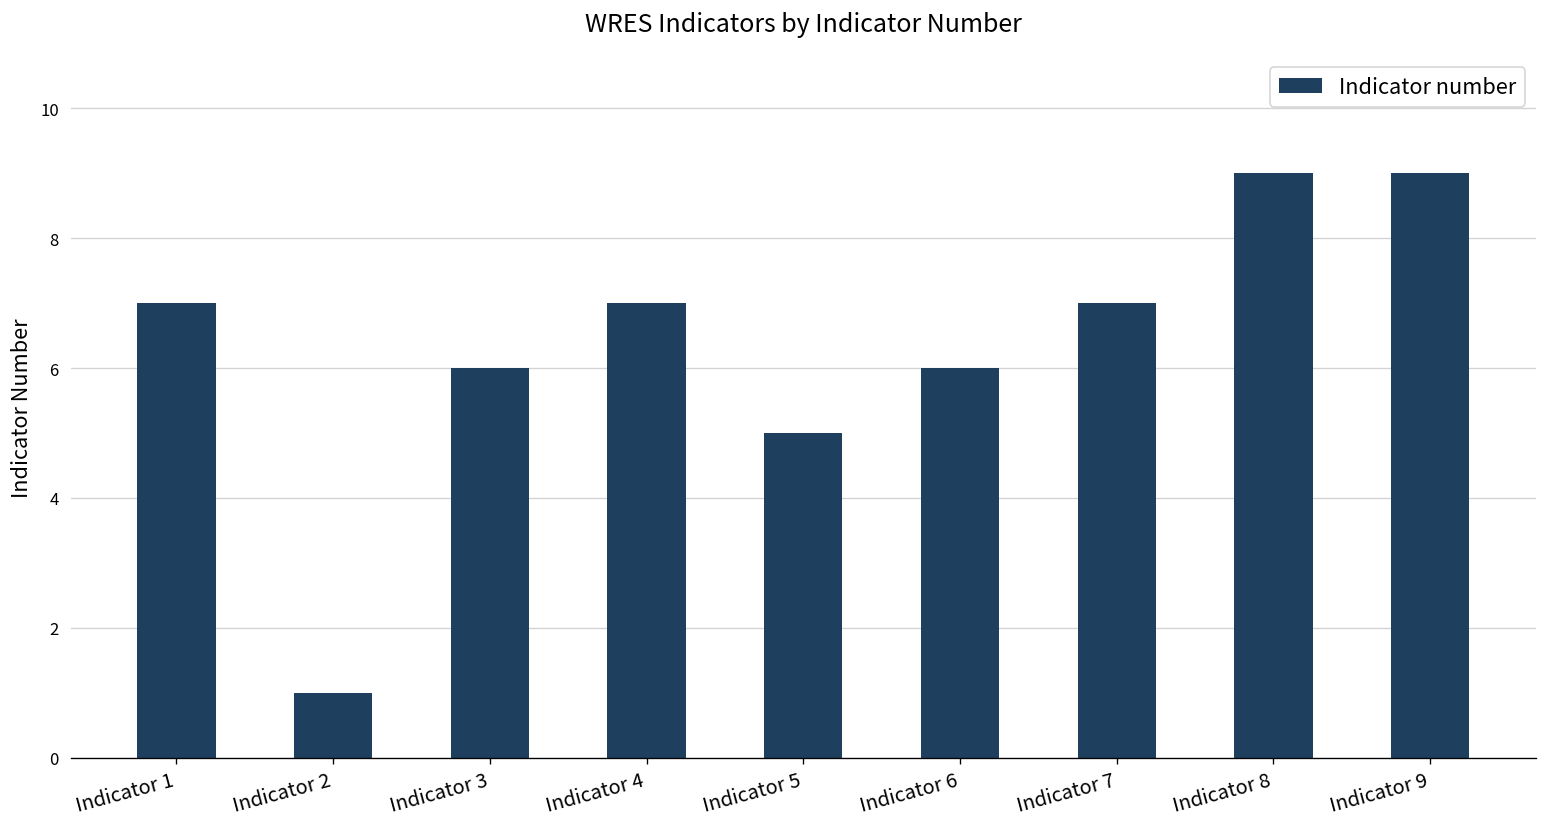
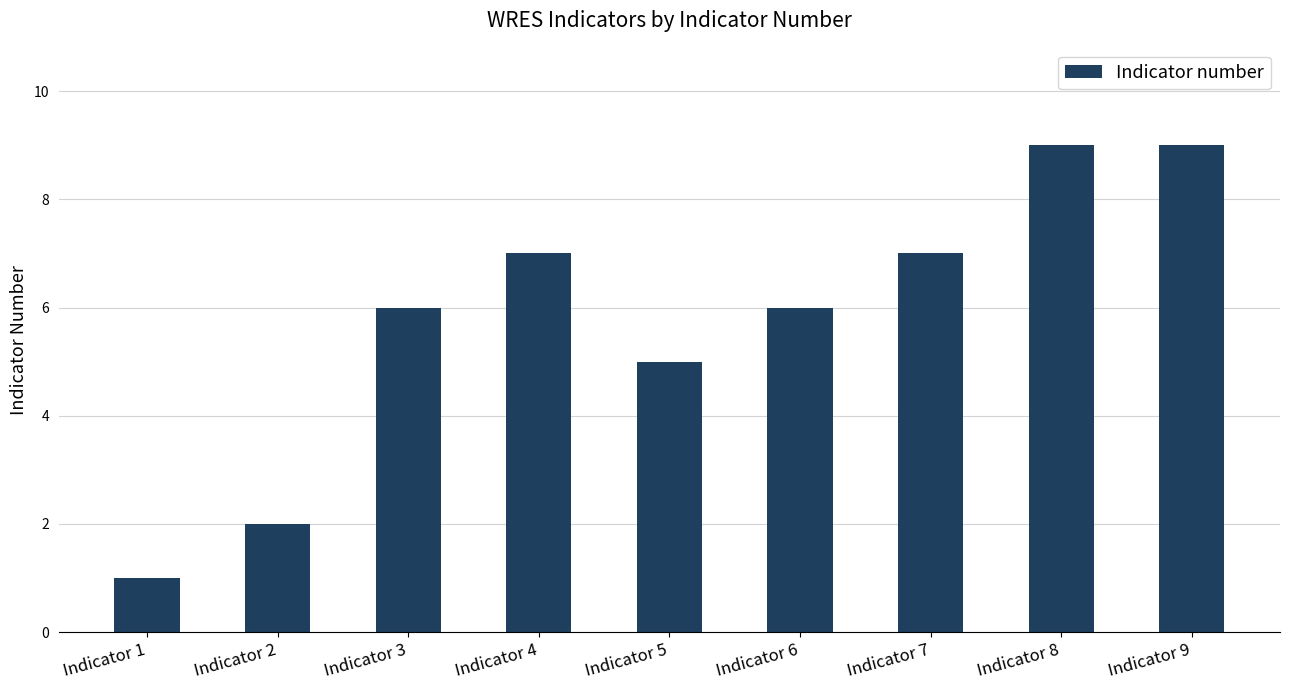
  {
-   "Indicator 1": 7,
-   "Indicator 2": 1,
+   "Indicator 1": 1,
+   "Indicator 2": 2,
    "Indicator 3": 6,
    "Indicator 4": 7,
    "Indicator 5": 5,
    "Indicator 6": 6,
    "Indicator 7": 7,
    "Indicator 8": 9,
    "Indicator 9": 9
  }
